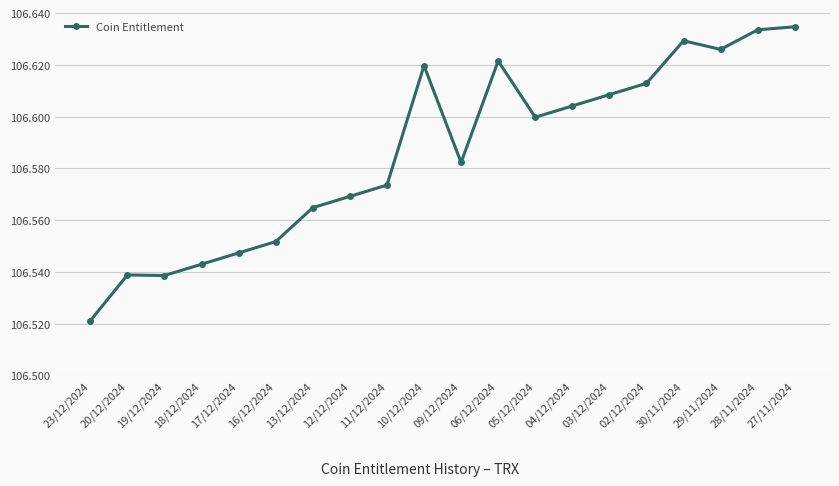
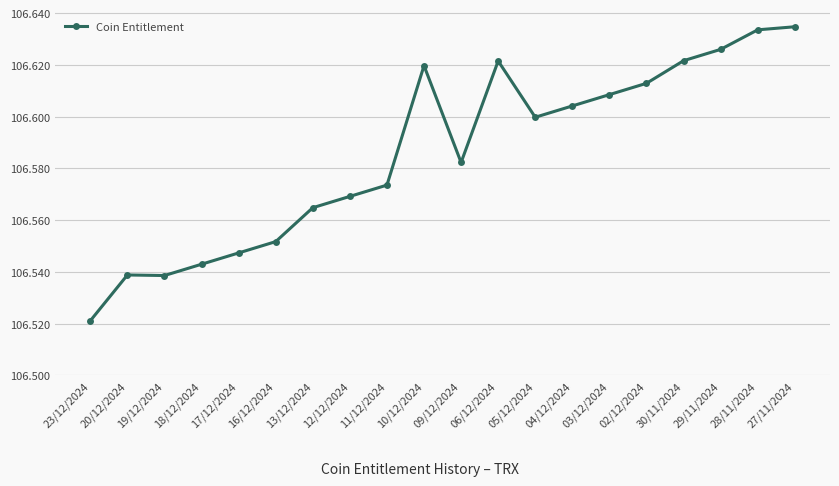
  {
    "23/12/2024": 106.521,
    "20/12/2024": 106.539,
    "19/12/2024": 106.539,
    "18/12/2024": 106.543,
    "17/12/2024": 106.547,
    "16/12/2024": 106.552,
    "13/12/2024": 106.565,
    "12/12/2024": 106.569,
    "11/12/2024": 106.574,
    "10/12/2024": 106.620,
    "09/12/2024": 106.582,
    "06/12/2024": 106.621,
    "05/12/2024": 106.600,
    "04/12/2024": 106.604,
    "03/12/2024": 106.608,
    "02/12/2024": 106.613,
-   "30/11/2024": 106.629,
+   "30/11/2024": 106.622,
    "29/11/2024": 106.626,
    "28/11/2024": 106.634,
    "27/11/2024": 106.635
  }
